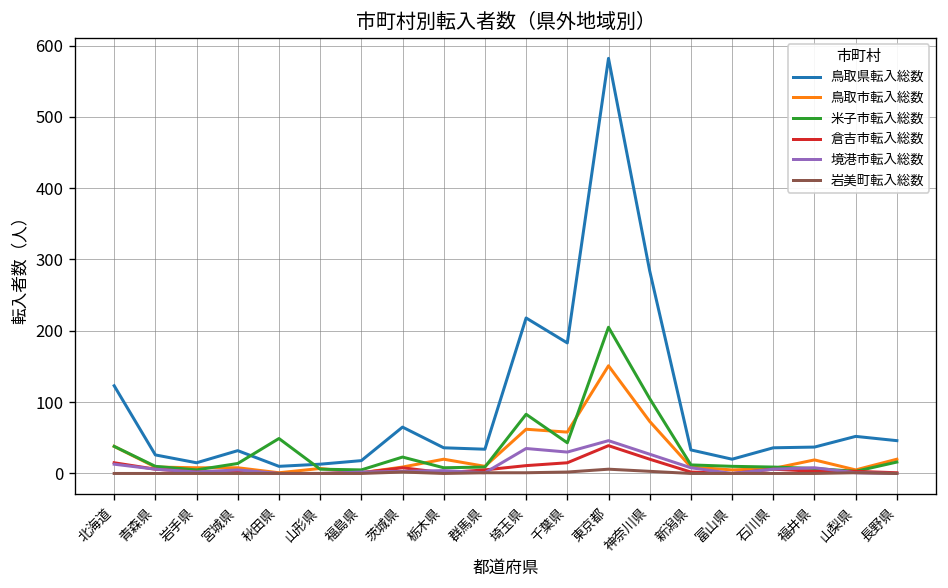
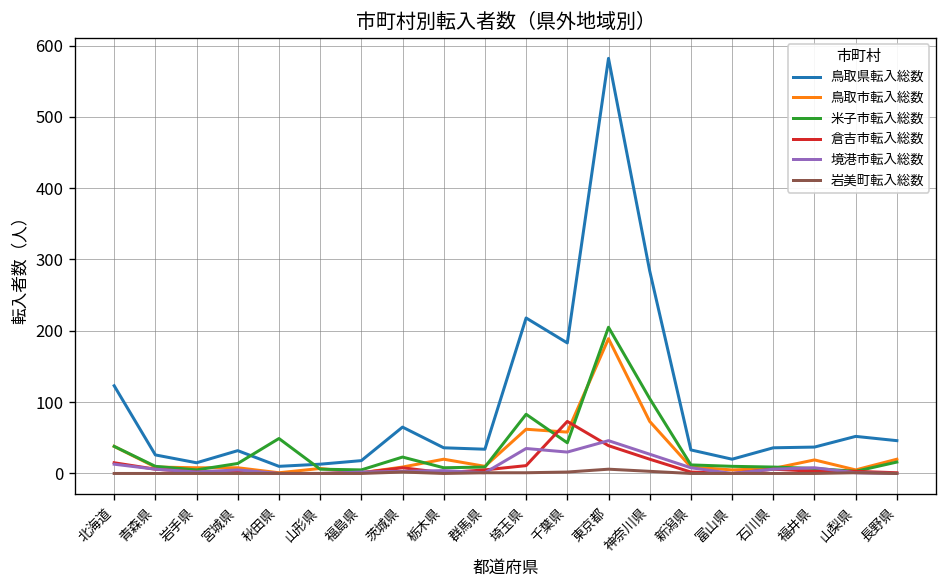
  {
    "鳥取県転入総数": {
      "北海道": 120,
      "青森県": 30,
      "岩手県": 20,
      "宮城県": 30,
      "秋田県": 10,
      "山形県": 10,
      "福島県": 20,
      "茨城県": 70,
      "栃木県": 40,
      "群馬県": 30,
      "埼玉県": 220,
      "千葉県": 180,
      "東京都": 580,
      "神奈川県": 280,
      "新潟県": 30,
      "富山県": 20,
      "石川県": 40,
      "福井県": 40,
      "山梨県": 50,
      "長野県": 50
    },
    "鳥取市転入総数": {
      "栃木県": 20,
      "埼玉県": 60,
      "千葉県": 60,
-     "東京都": 150,
+     "東京都": 190,
      "神奈川県": 70,
      "富山県": 10,
      "福井県": 20
    },
    "米子市転入総数": {
      "宮城県": 10,
      "秋田県": 50,
      "茨城県": 20,
      "埼玉県": 80,
      "千葉県": 40,
      "東京都": 210,
      "神奈川県": 110,
      "富山県": 10
    },
    "倉吉市転入総数": {
      "埼玉県": 10,
-     "千葉県": 20,
+     "千葉県": 70,
      "東京都": 40,
      "神奈川県": 20
    },
    "境港市転入総数": {
      "埼玉県": 40,
      "千葉県": 30,
      "東京都": 50,
      "神奈川県": 30
    },
    "岩美町転入総数": {
      "北海道": 0,
      "青森県": 0,
      "埼玉県": 0,
      "千葉県": 0,
      "東京都": 10,
      "神奈川県": 0,
      "石川県": 0
    }
  }
